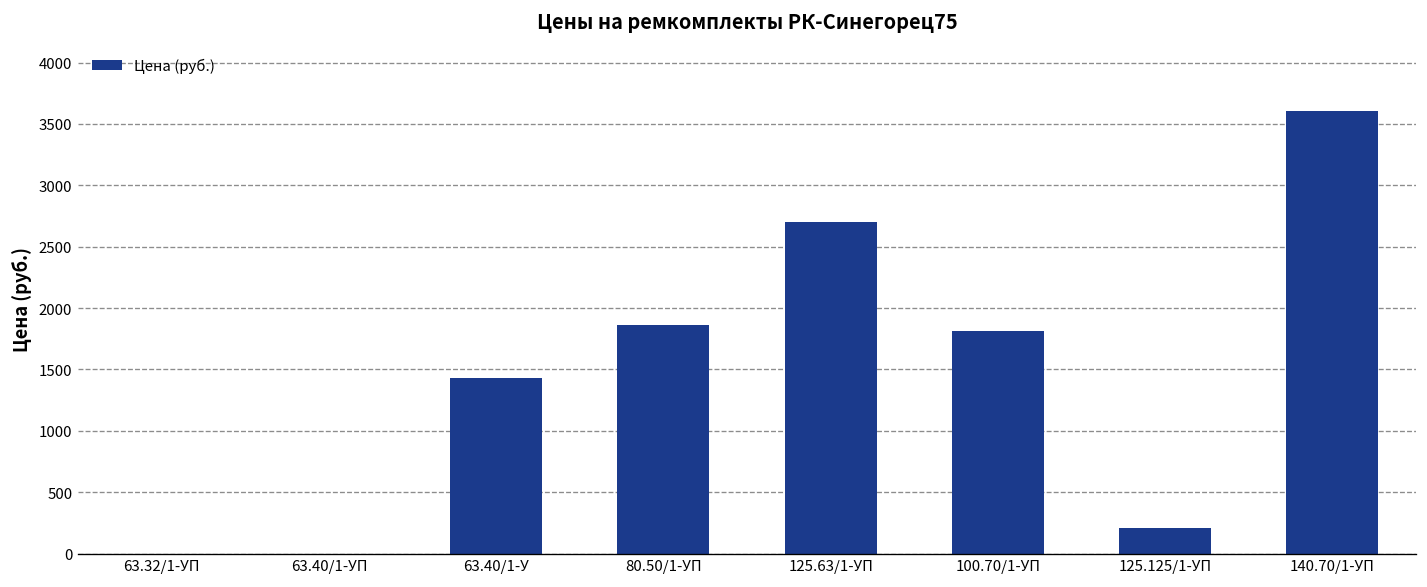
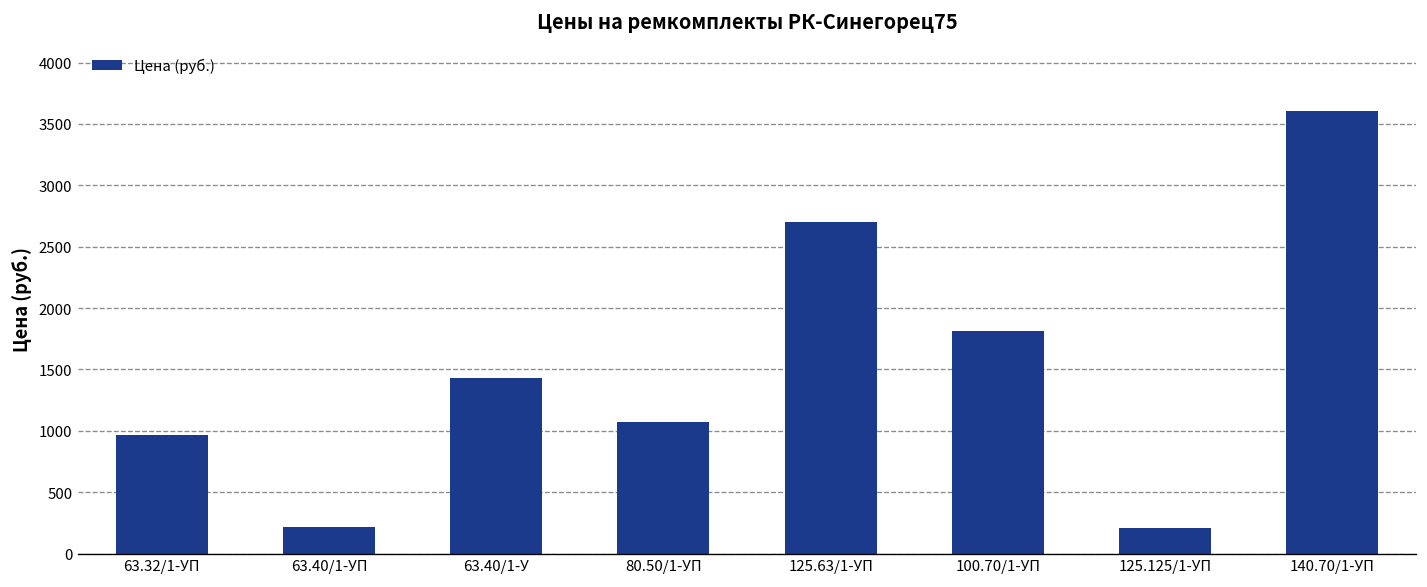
  {
-   "63.32/1-УП": 0,
-   "63.40/1-УП": 0,
+   "63.32/1-УП": 970,
+   "63.40/1-УП": 210,
    "63.40/1-У": 1430,
-   "80.50/1-УП": 1870,
+   "80.50/1-УП": 1070,
    "125.63/1-УП": 2700,
    "100.70/1-УП": 1810,
    "125.125/1-УП": 210,
    "140.70/1-УП": 3610
  }
